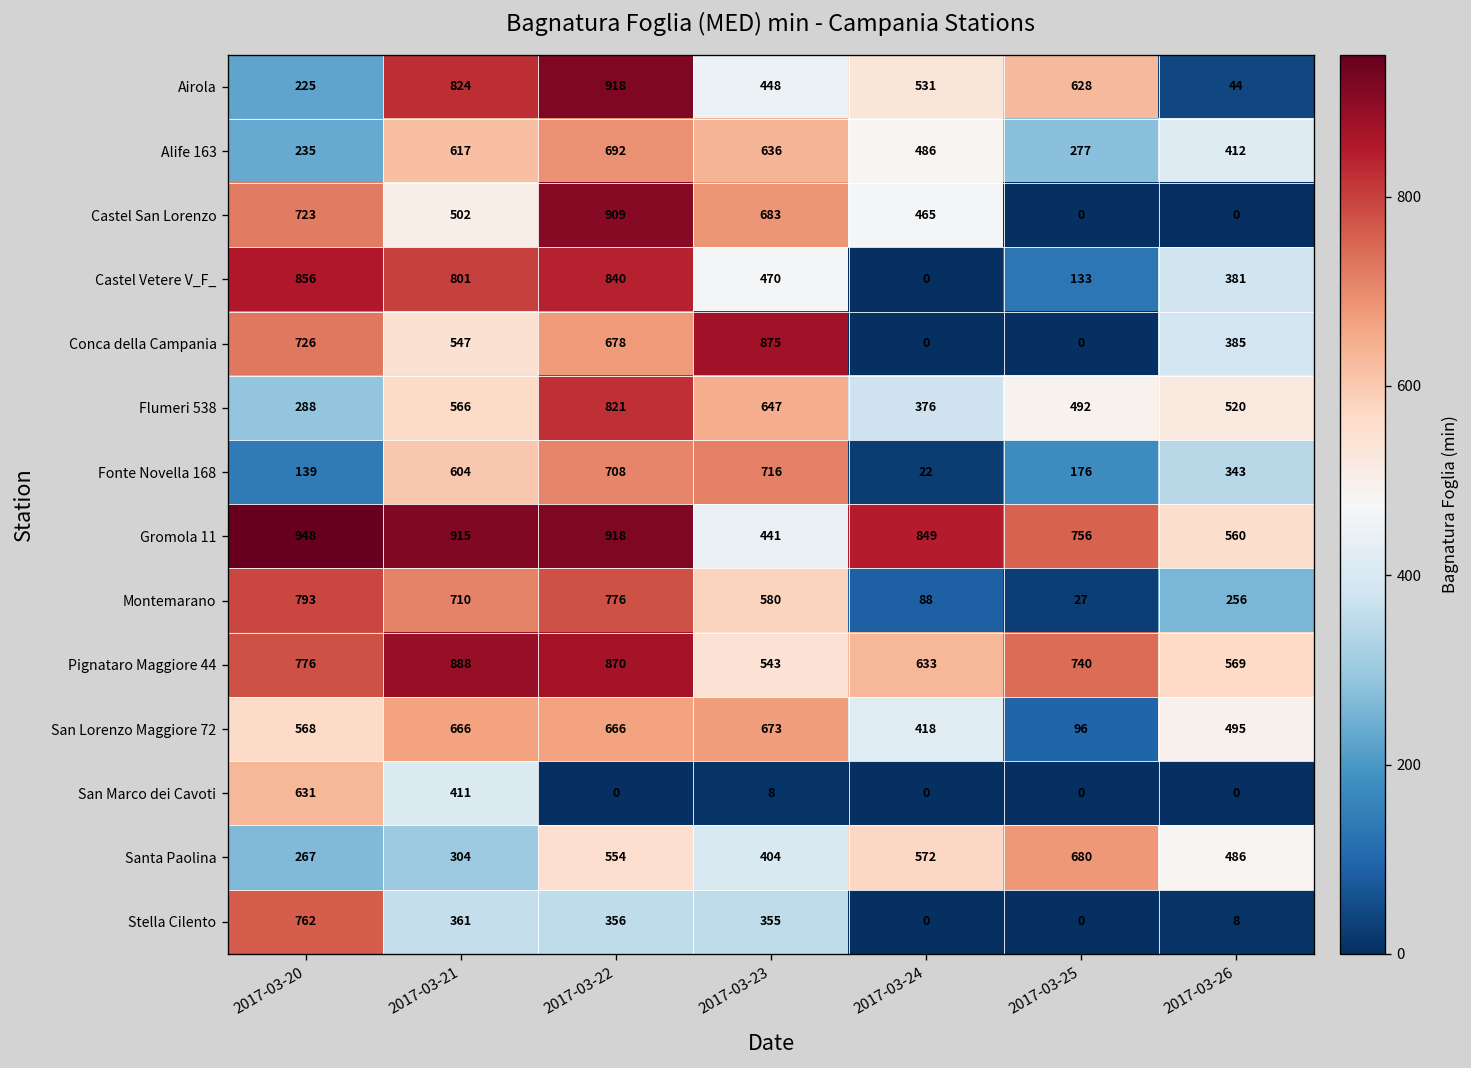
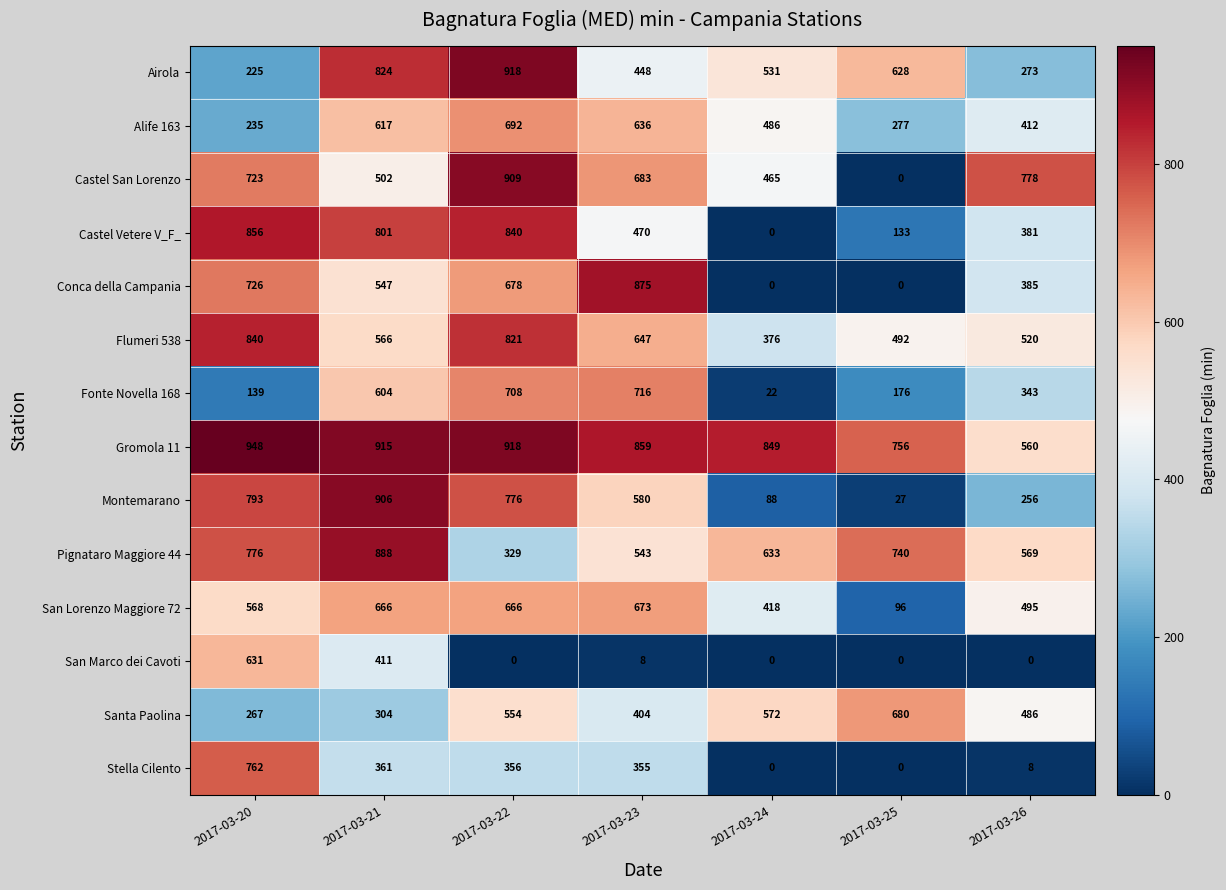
  {
    "Airola": {
      "2017-03-20": 225,
      "2017-03-21": 824,
      "2017-03-22": 918,
      "2017-03-23": 448,
      "2017-03-24": 531,
      "2017-03-25": 628,
-     "2017-03-26": 44
+     "2017-03-26": 273
    },
    "Alife 163": {
      "2017-03-20": 235,
      "2017-03-21": 617,
      "2017-03-22": 692,
      "2017-03-23": 636,
      "2017-03-24": 486,
      "2017-03-25": 277,
      "2017-03-26": 412
    },
    "Castel San Lorenzo": {
      "2017-03-20": 723,
      "2017-03-21": 502,
      "2017-03-22": 909,
      "2017-03-23": 683,
      "2017-03-24": 465,
      "2017-03-25": 0,
-     "2017-03-26": 0
+     "2017-03-26": 778
    },
    "Castel Vetere V_F_": {
      "2017-03-20": 856,
      "2017-03-21": 801,
      "2017-03-22": 840,
      "2017-03-23": 470,
      "2017-03-24": 0,
      "2017-03-25": 133,
      "2017-03-26": 381
    },
    "Conca della Campania": {
      "2017-03-20": 726,
      "2017-03-21": 547,
      "2017-03-22": 678,
      "2017-03-23": 875,
      "2017-03-24": 0,
      "2017-03-25": 0,
      "2017-03-26": 385
    },
    "Flumeri 538": {
-     "2017-03-20": 288,
+     "2017-03-20": 840,
      "2017-03-21": 566,
      "2017-03-22": 821,
      "2017-03-23": 647,
      "2017-03-24": 376,
      "2017-03-25": 492,
      "2017-03-26": 520
    },
    "Fonte Novella 168": {
      "2017-03-20": 139,
      "2017-03-21": 604,
      "2017-03-22": 708,
      "2017-03-23": 716,
      "2017-03-24": 22,
      "2017-03-25": 176,
      "2017-03-26": 343
    },
    "Gromola 11": {
      "2017-03-20": 948,
      "2017-03-21": 915,
      "2017-03-22": 918,
-     "2017-03-23": 441,
+     "2017-03-23": 859,
      "2017-03-24": 849,
      "2017-03-25": 756,
      "2017-03-26": 560
    },
    "Montemarano": {
      "2017-03-20": 793,
-     "2017-03-21": 710,
+     "2017-03-21": 906,
      "2017-03-22": 776,
      "2017-03-23": 580,
      "2017-03-24": 88,
      "2017-03-25": 27,
      "2017-03-26": 256
    },
    "Pignataro Maggiore 44": {
      "2017-03-20": 776,
      "2017-03-21": 888,
-     "2017-03-22": 870,
+     "2017-03-22": 329,
      "2017-03-23": 543,
      "2017-03-24": 633,
      "2017-03-25": 740,
      "2017-03-26": 569
    },
    "San Lorenzo Maggiore 72": {
      "2017-03-20": 568,
      "2017-03-21": 666,
      "2017-03-22": 666,
      "2017-03-23": 673,
      "2017-03-24": 418,
      "2017-03-25": 96,
      "2017-03-26": 495
    },
    "San Marco dei Cavoti": {
      "2017-03-20": 631,
      "2017-03-21": 411,
      "2017-03-22": 0,
      "2017-03-23": 8,
      "2017-03-24": 0,
      "2017-03-25": 0,
      "2017-03-26": 0
    },
    "Santa Paolina": {
      "2017-03-20": 267,
      "2017-03-21": 304,
      "2017-03-22": 554,
      "2017-03-23": 404,
      "2017-03-24": 572,
      "2017-03-25": 680,
      "2017-03-26": 486
    },
    "Stella Cilento": {
      "2017-03-20": 762,
      "2017-03-21": 361,
      "2017-03-22": 356,
      "2017-03-23": 355,
      "2017-03-24": 0,
      "2017-03-25": 0,
      "2017-03-26": 8
    }
  }
